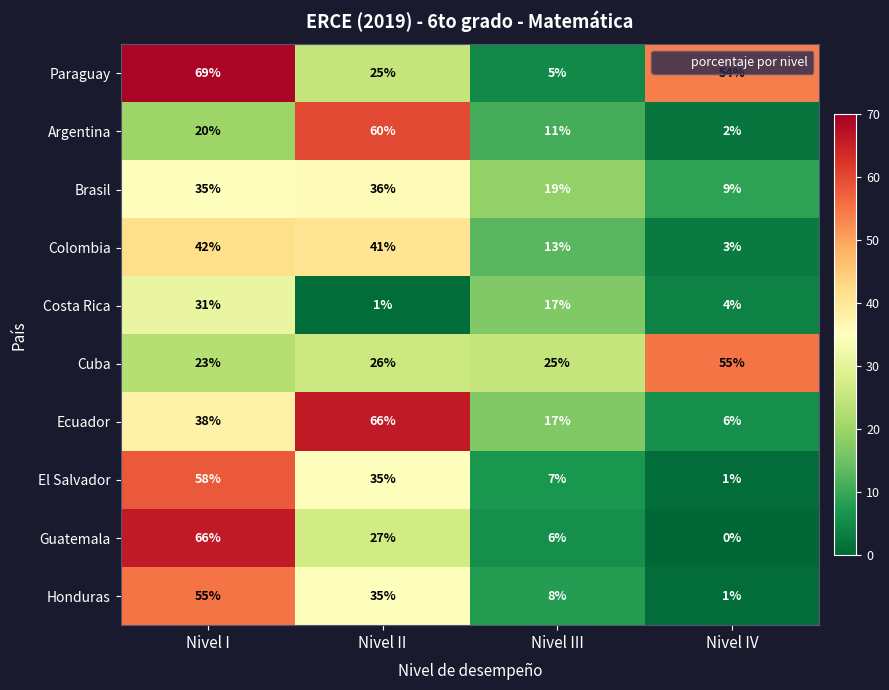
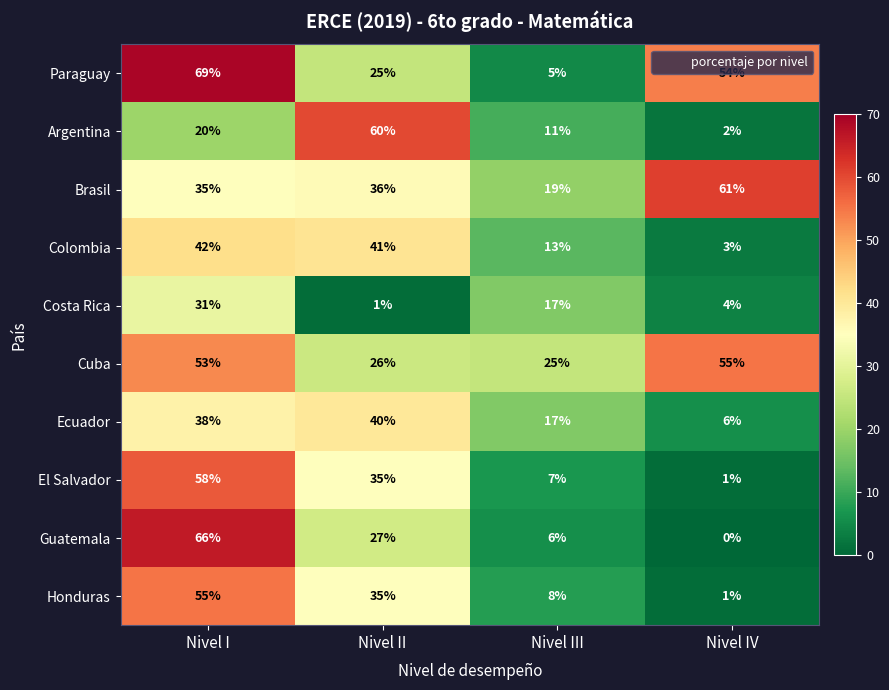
  {
    "Paraguay": {
      "Nivel I": "69%",
      "Nivel II": "25%",
      "Nivel III": "5%"
    },
    "Argentina": {
      "Nivel I": "20%",
      "Nivel II": "60%",
      "Nivel III": "11%",
      "Nivel IV": "2%"
    },
    "Brasil": {
      "Nivel I": "35%",
      "Nivel II": "36%",
      "Nivel III": "19%",
-     "Nivel IV": "9%"
+     "Nivel IV": "61%"
    },
    "Colombia": {
      "Nivel I": "42%",
      "Nivel II": "41%",
      "Nivel III": "13%",
      "Nivel IV": "3%"
    },
    "Costa Rica": {
      "Nivel I": "31%",
      "Nivel II": "1%",
      "Nivel III": "17%",
      "Nivel IV": "4%"
    },
    "Cuba": {
-     "Nivel I": "23%",
+     "Nivel I": "53%",
      "Nivel II": "26%",
      "Nivel III": "25%",
      "Nivel IV": "55%"
    },
    "Ecuador": {
      "Nivel I": "38%",
-     "Nivel II": "66%",
+     "Nivel II": "40%",
      "Nivel III": "17%",
      "Nivel IV": "6%"
    },
    "El Salvador": {
      "Nivel I": "58%",
      "Nivel II": "35%",
      "Nivel III": "7%",
      "Nivel IV": "1%"
    },
    "Guatemala": {
      "Nivel I": "66%",
      "Nivel II": "27%",
      "Nivel III": "6%",
      "Nivel IV": "0%"
    },
    "Honduras": {
      "Nivel I": "55%",
      "Nivel II": "35%",
      "Nivel III": "8%",
      "Nivel IV": "1%"
    }
  }
